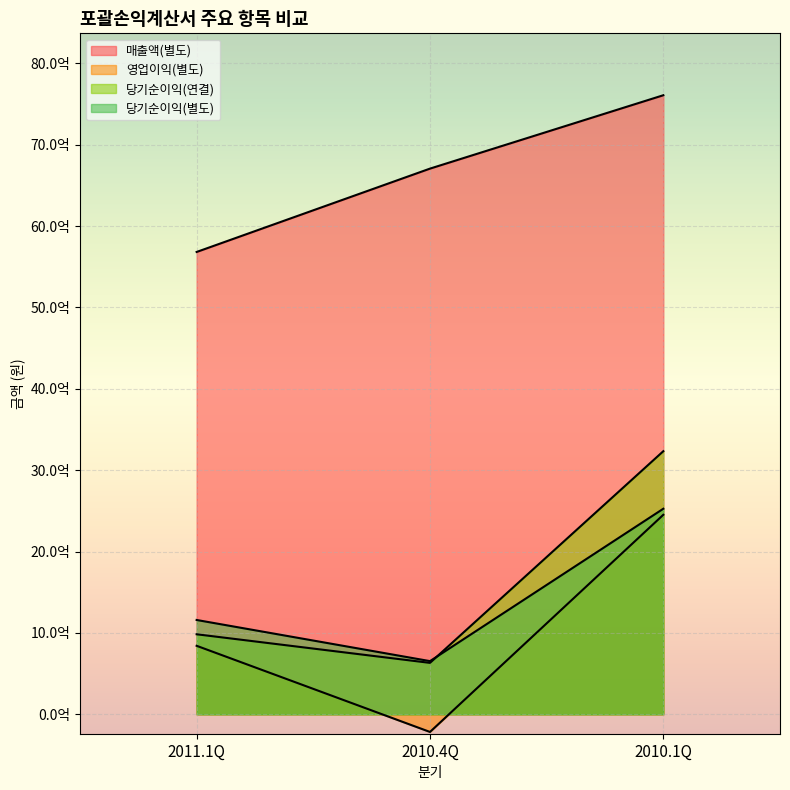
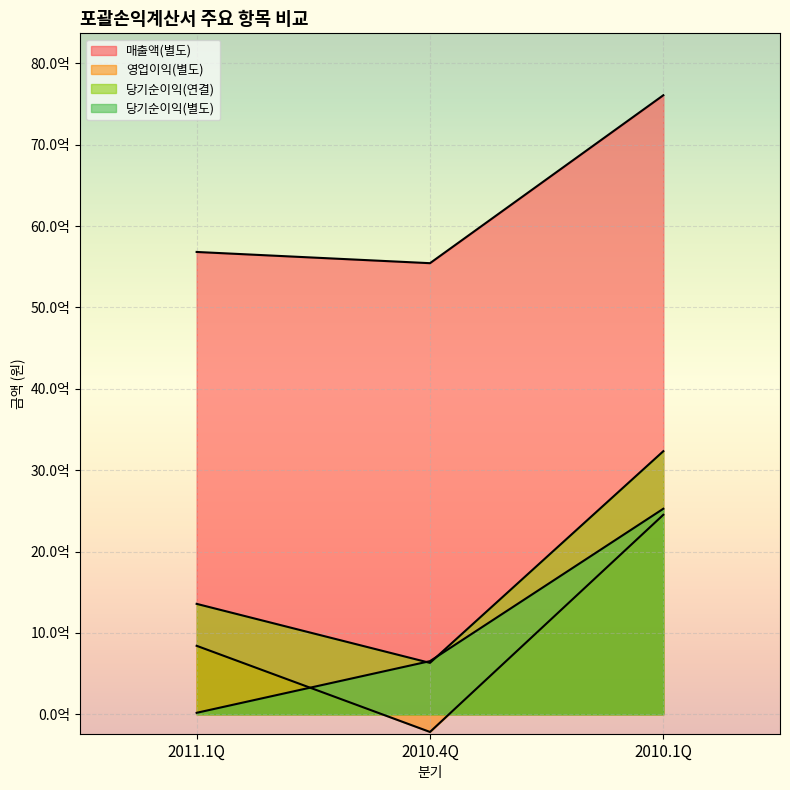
  {
    "매출액(별도)": {
      "2011.1Q": "57억",
-     "2010.4Q": "67억",
+     "2010.4Q": "55억",
      "2010.1Q": "76억"
    },
    "당기순이익(연결)": {
-     "2011.1Q": "10억",
+     "2011.1Q": "14억",
      "2010.1Q": "32억"
    },
    "당기순이익(별도)": {
-     "2011.1Q": "12억",
+     "2011.1Q": "0억",
      "2010.1Q": "25억"
    }
  }
